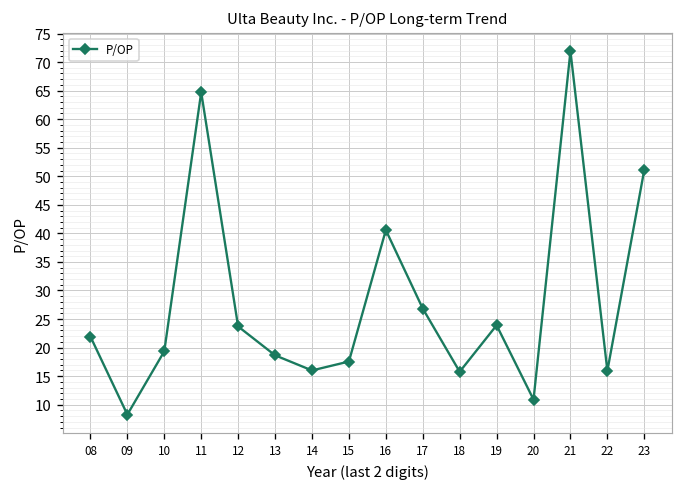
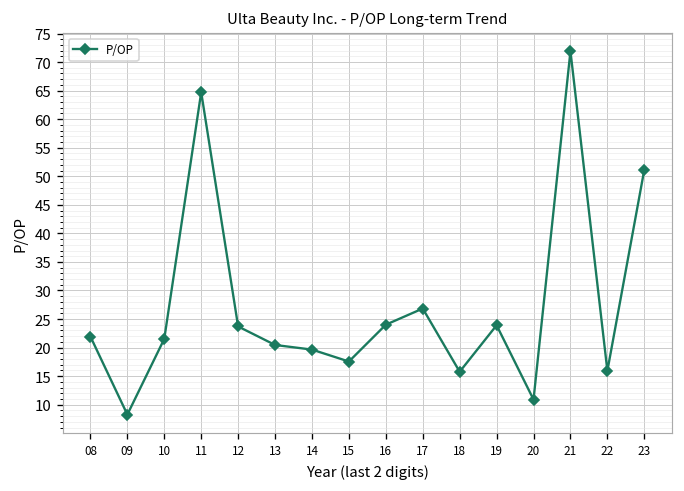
  {
    "08": 22,
    "09": 8,
-   "10": 19,
+   "10": 22,
    "11": 65,
    "12": 24,
-   "13": 19,
-   "14": 16,
+   "13": 20,
+   "14": 20,
    "15": 18,
-   "16": 41,
+   "16": 24,
    "17": 27,
    "18": 16,
    "19": 24,
    "20": 11,
    "21": 72,
    "22": 16,
    "23": 51
  }
